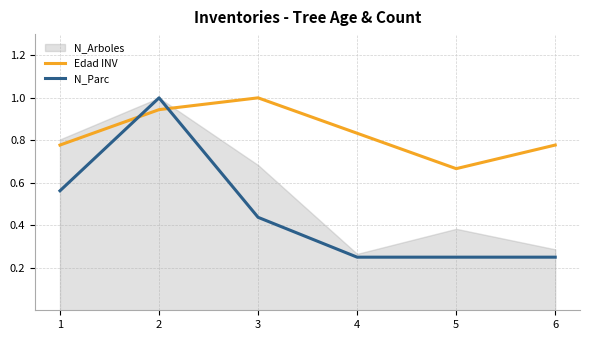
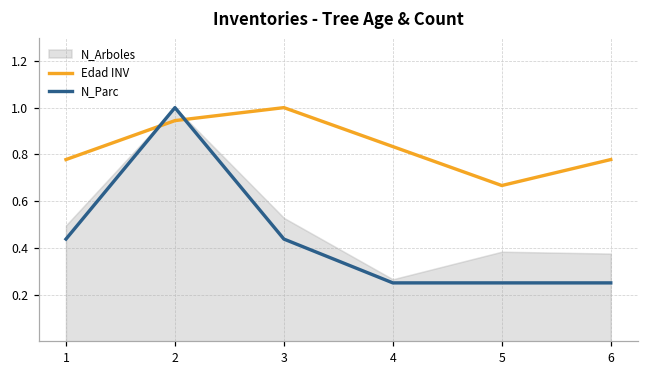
  {
    "N_Arboles": {
-     "1": 0.80,
-     "3": 0.68,
+     "1": 0.50,
+     "3": 0.53,
      "4": 0.27,
      "5": 0.38,
-     "6": 0.29
+     "6": 0.38
    },
    "Edad INV": {
      "1": 0.78,
      "2": 0.94,
      "3": 1.00,
      "4": 0.83,
      "5": 0.67,
      "6": 0.78
    },
    "N_Parc": {
-     "1": 0.56,
+     "1": 0.44,
      "3": 0.44,
      "4": 0.25,
      "5": 0.25,
      "6": 0.25
    }
  }
